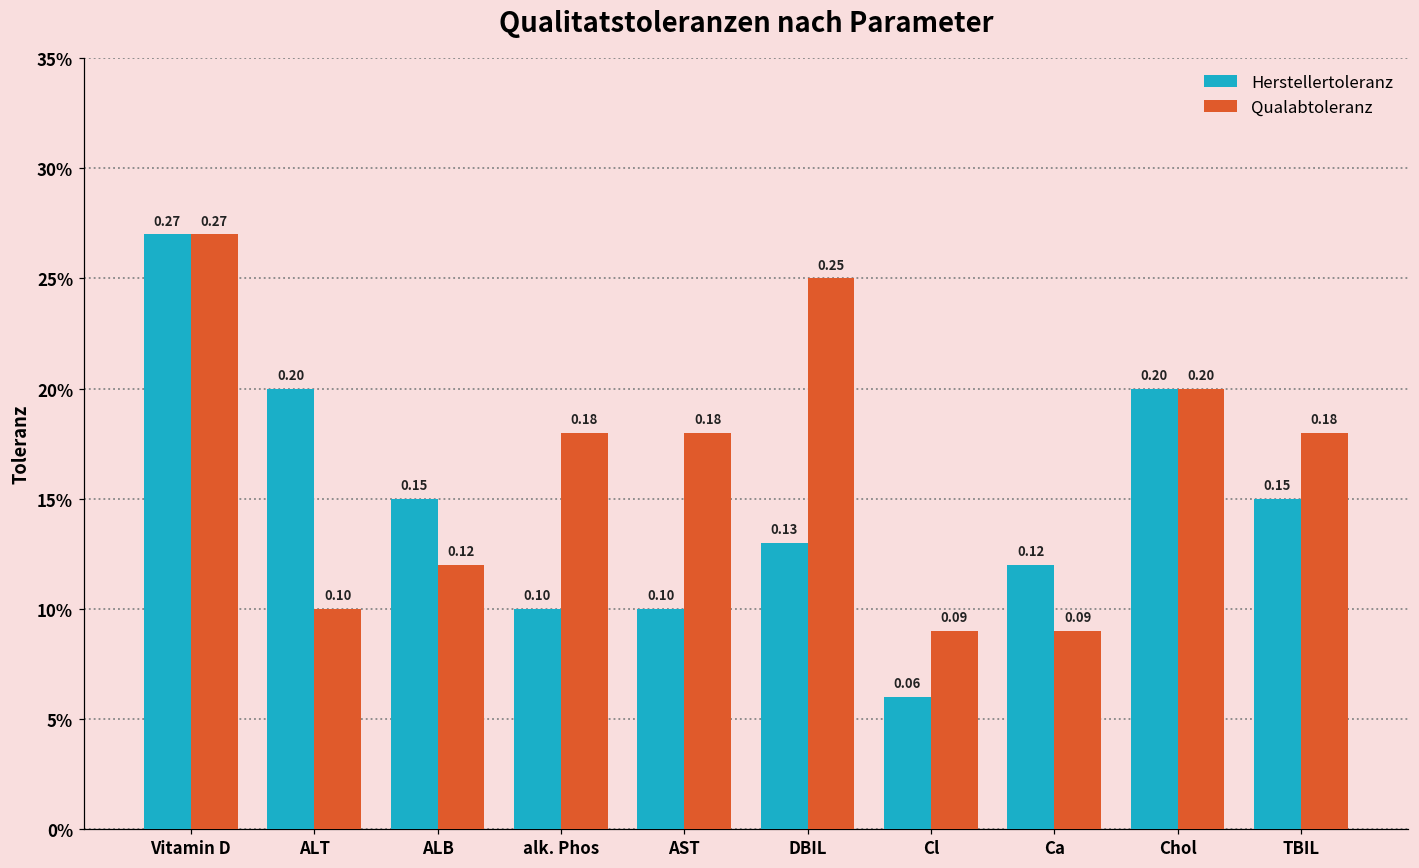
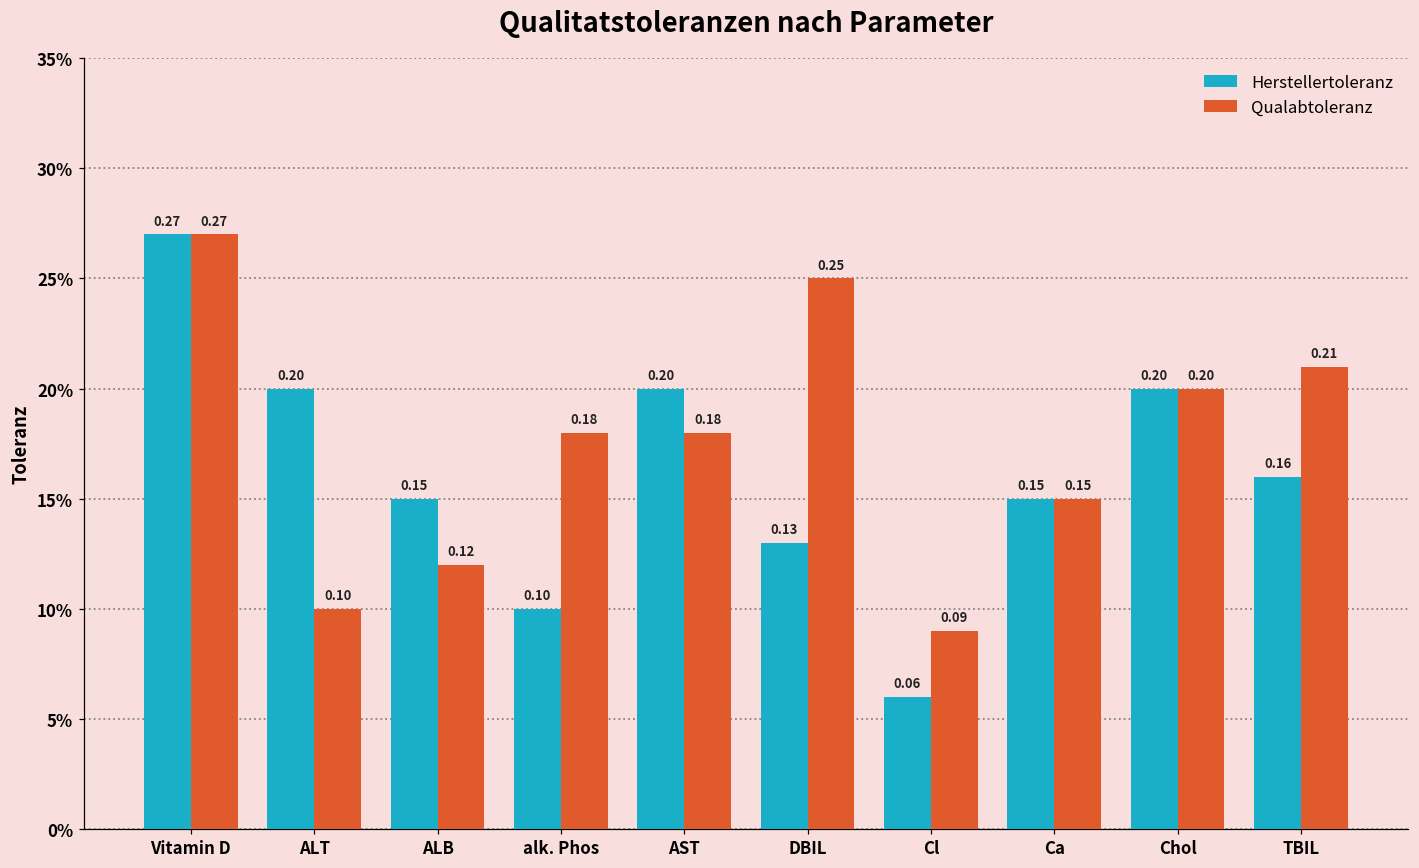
  {
    "Herstellertoleranz": {
      "Vitamin D": 0.27,
      "ALT": 0.20,
      "ALB": 0.15,
      "alk. Phos": 0.10,
-     "AST": 0.10,
+     "AST": 0.20,
      "DBIL": 0.13,
      "Cl": 0.06,
-     "Ca": 0.12,
+     "Ca": 0.15,
      "Chol": 0.20,
-     "TBIL": 0.15
+     "TBIL": 0.16
    },
    "Qualabtoleranz": {
      "Vitamin D": 0.27,
      "ALT": 0.10,
      "ALB": 0.12,
      "alk. Phos": 0.18,
      "AST": 0.18,
      "DBIL": 0.25,
      "Cl": 0.09,
-     "Ca": 0.09,
+     "Ca": 0.15,
      "Chol": 0.20,
-     "TBIL": 0.18
+     "TBIL": 0.21
    }
  }
